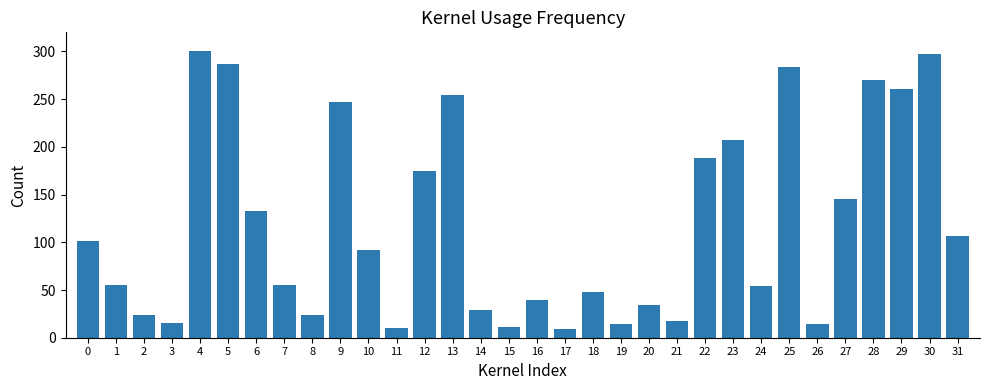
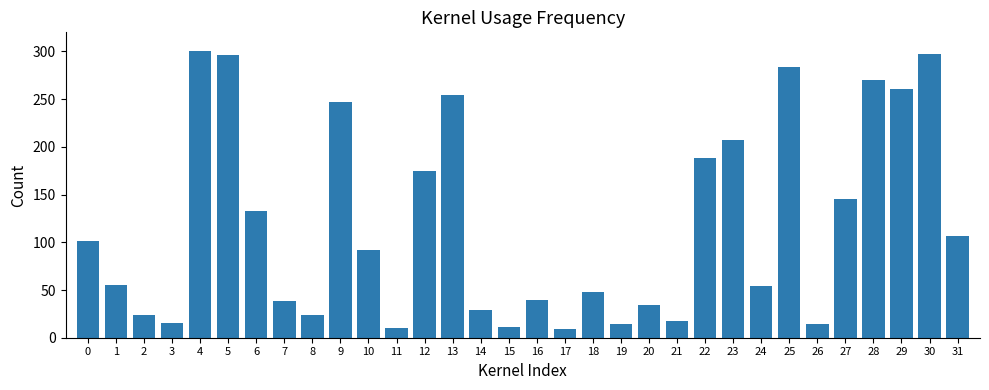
  {
    "0": 100,
    "1": 60,
    "2": 20,
    "3": 20,
    "4": 300,
-   "5": 290,
+   "5": 300,
    "6": 130,
-   "7": 60,
+   "7": 40,
    "8": 20,
    "9": 250,
    "10": 90,
    "11": 10,
    "12": 170,
    "13": 250,
    "14": 30,
    "15": 10,
    "16": 40,
    "17": 10,
    "18": 50,
    "19": 10,
    "20": 30,
    "21": 20,
    "22": 190,
    "23": 210,
    "24": 50,
    "25": 280,
    "26": 10,
    "27": 150,
    "28": 270,
    "29": 260,
    "30": 300,
    "31": 110
  }
